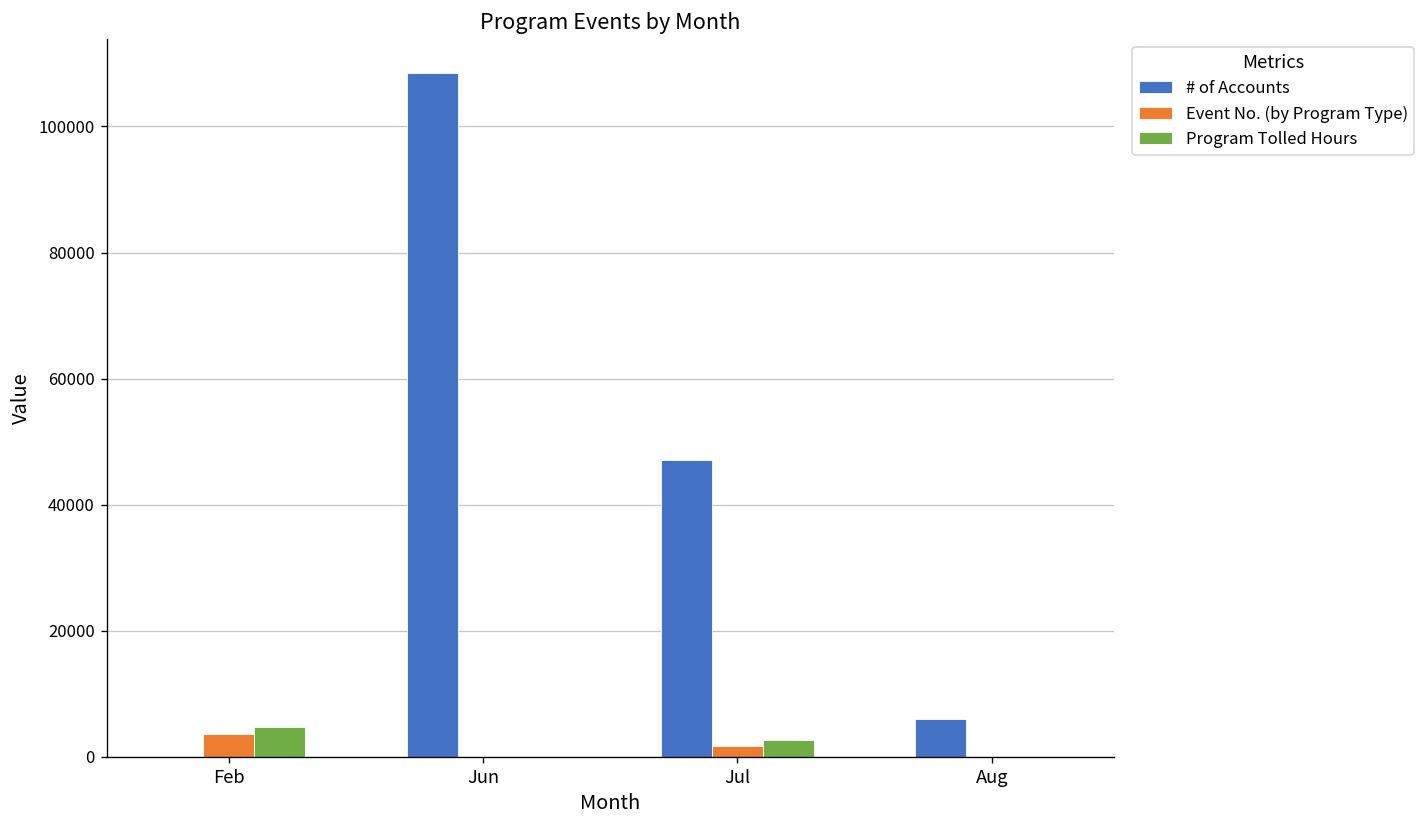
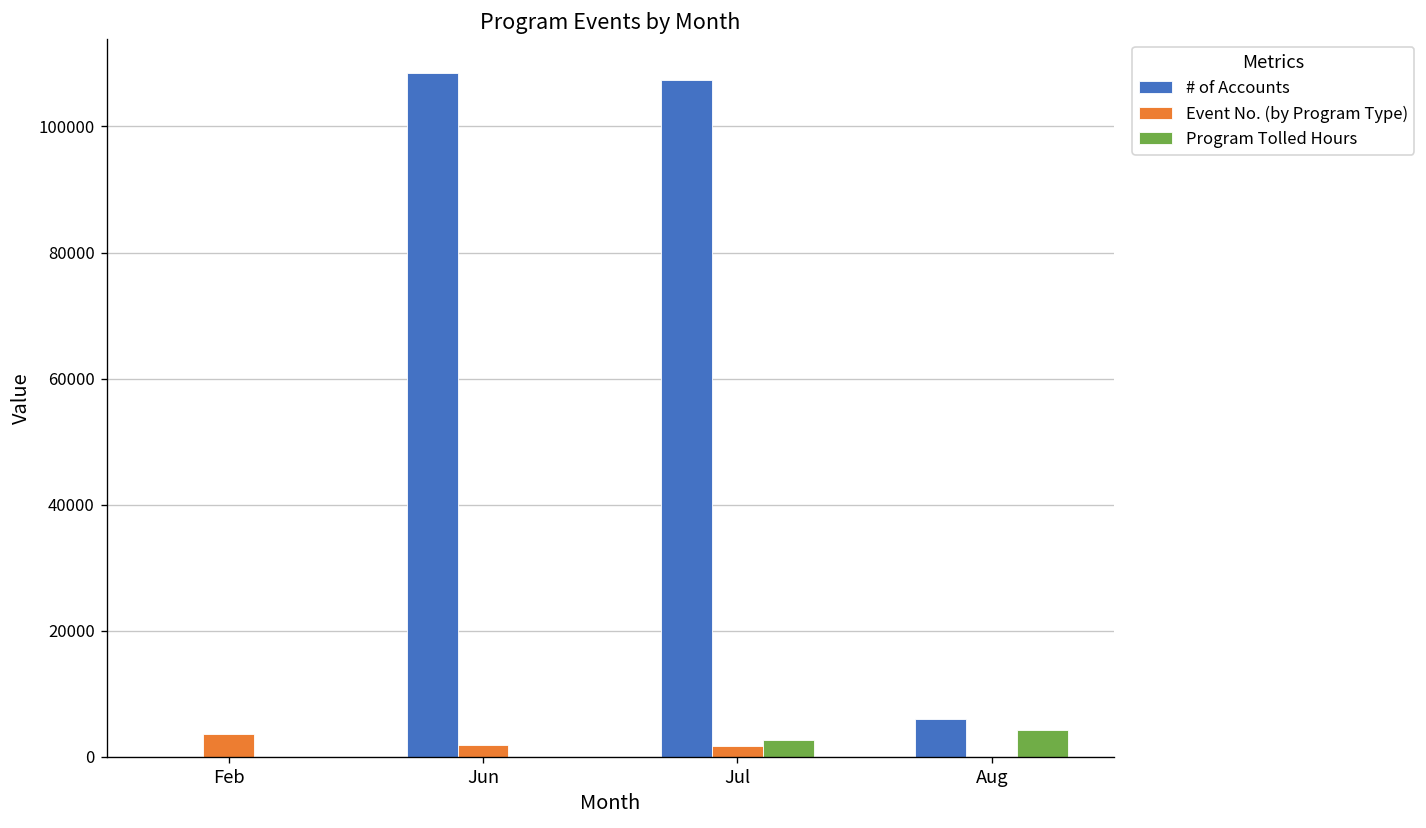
  {
    "# of Accounts": {
      "Jun": 108000,
-     "Jul": 47000,
+     "Jul": 107000,
      "Aug": 6000
    },
    "Event No. (by Program Type)": {
      "Feb": 4000,
-     "Jun": 0,
+     "Jun": 2000,
      "Jul": 2000
    },
    "Program Tolled Hours": {
-     "Feb": 5000,
+     "Feb": 0,
      "Jul": 3000,
-     "Aug": 0
+     "Aug": 4000
    }
  }
